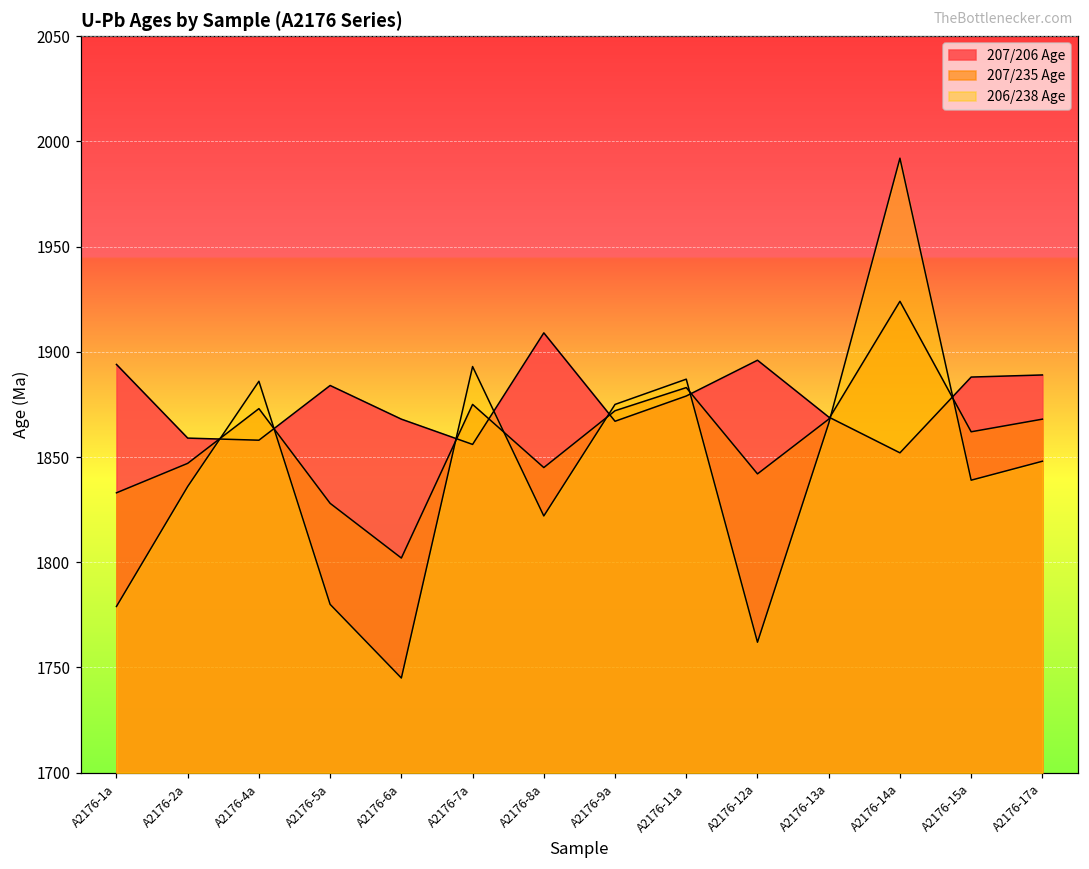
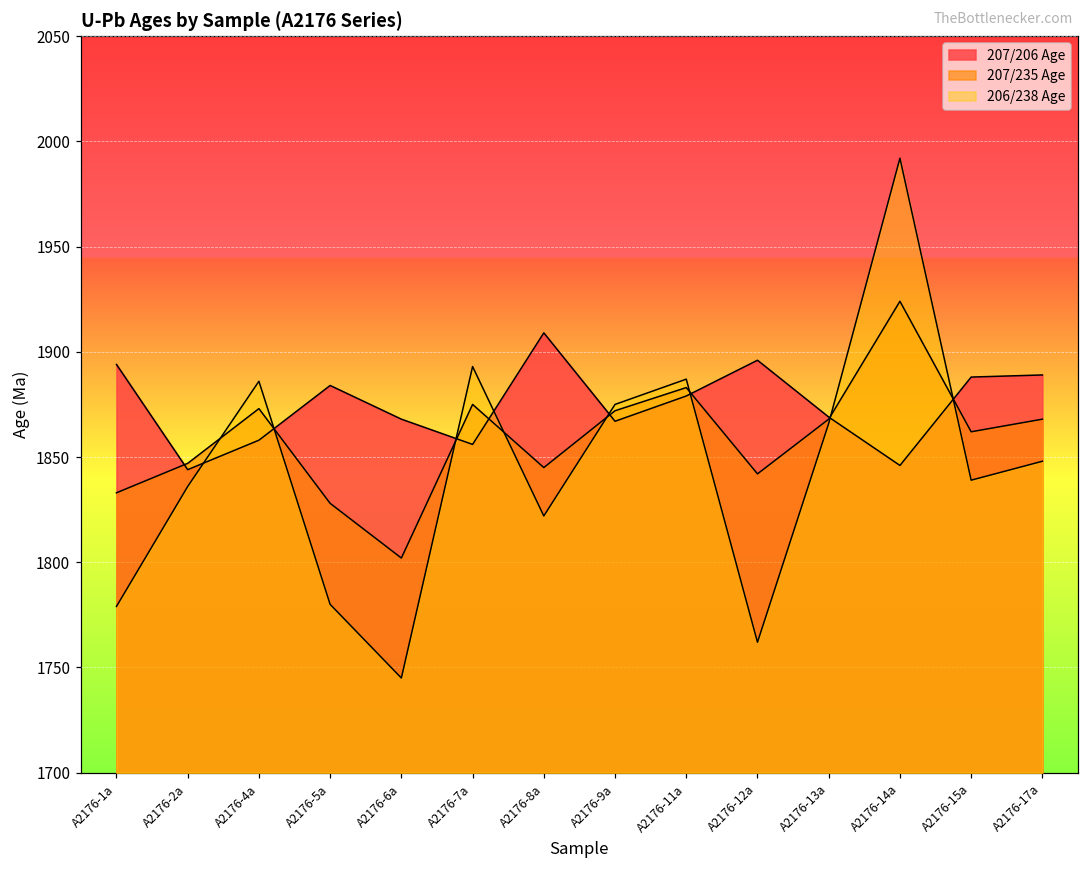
  {
    "207/206 Age": {
      "A2176-1a": 1894,
-     "A2176-2a": 1859,
+     "A2176-2a": 1844,
      "A2176-4a": 1858,
      "A2176-5a": 1884,
      "A2176-6a": 1868,
      "A2176-7a": 1856,
      "A2176-8a": 1909,
      "A2176-9a": 1867,
      "A2176-11a": 1879,
      "A2176-12a": 1896,
-     "A2176-14a": 1852,
+     "A2176-14a": 1846,
      "A2176-15a": 1888,
      "A2176-17a": 1889
    },
    "207/235 Age": {
      "A2176-1a": 1833,
      "A2176-2a": 1847,
      "A2176-4a": 1873,
      "A2176-5a": 1828,
      "A2176-6a": 1802,
      "A2176-7a": 1875,
      "A2176-8a": 1845,
      "A2176-9a": 1872,
      "A2176-11a": 1883,
      "A2176-12a": 1842,
      "A2176-14a": 1924,
      "A2176-15a": 1862,
      "A2176-17a": 1868
    },
    "206/238 Age": {
      "A2176-1a": 1779,
      "A2176-2a": 1836,
      "A2176-4a": 1886,
      "A2176-5a": 1780,
      "A2176-6a": 1745,
      "A2176-7a": 1893,
      "A2176-8a": 1822,
      "A2176-9a": 1875,
      "A2176-11a": 1887,
      "A2176-12a": 1762,
      "A2176-13a": 1866,
      "A2176-14a": 1992,
      "A2176-15a": 1839,
      "A2176-17a": 1848
    }
  }
